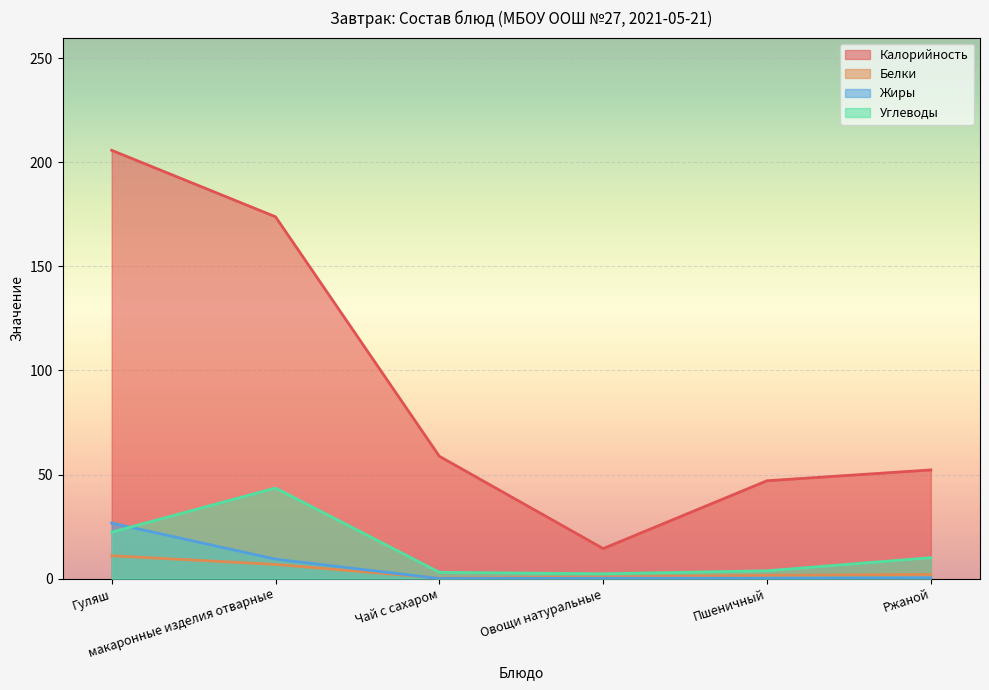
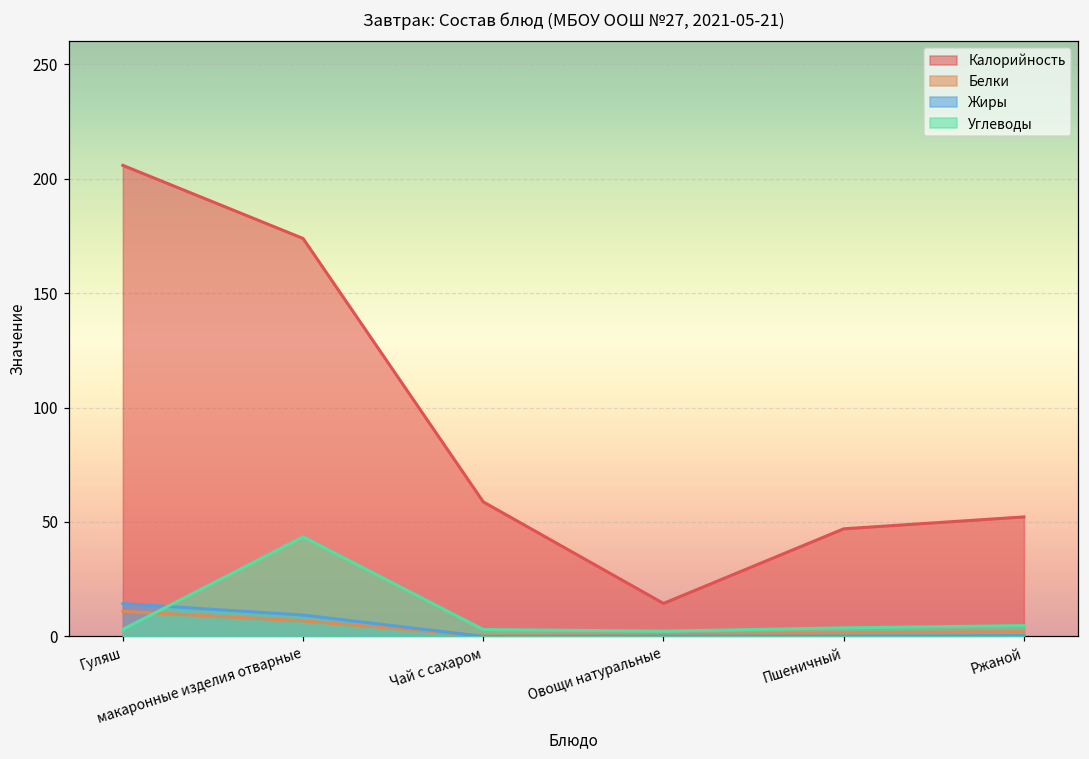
  {
    "Жиры": {
-     "Гуляш": 27,
+     "Гуляш": 14,
      "макаронные изделия отварные": 9,
      "Пшеничный": 0,
      "Ржаной": 0
    },
    "Углеводы": {
-     "Гуляш": 22,
+     "Гуляш": 3,
      "макаронные изделия отварные": 44,
      "Чай с сахаром": 3,
      "Овощи натуральные": 2,
      "Пшеничный": 4,
-     "Ржаной": 10
+     "Ржаной": 5
    }
  }
